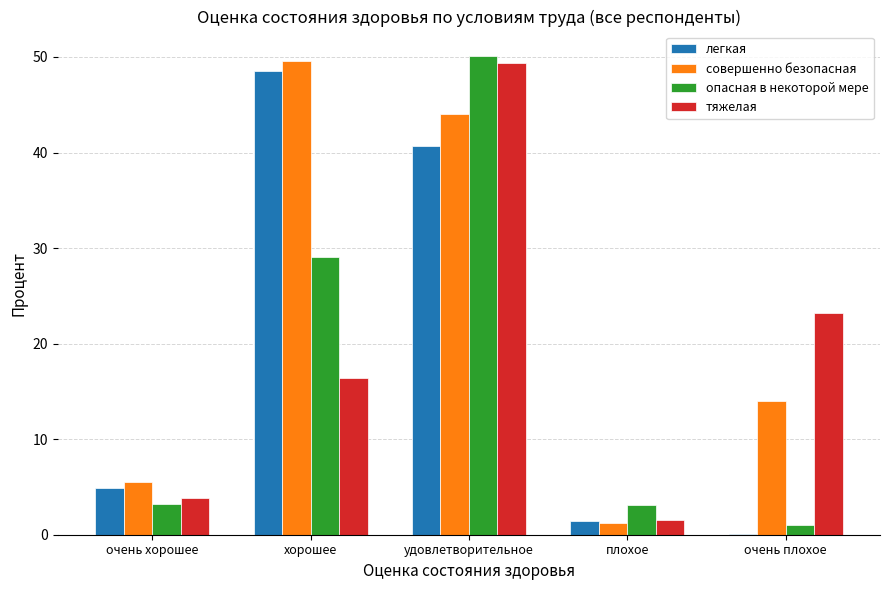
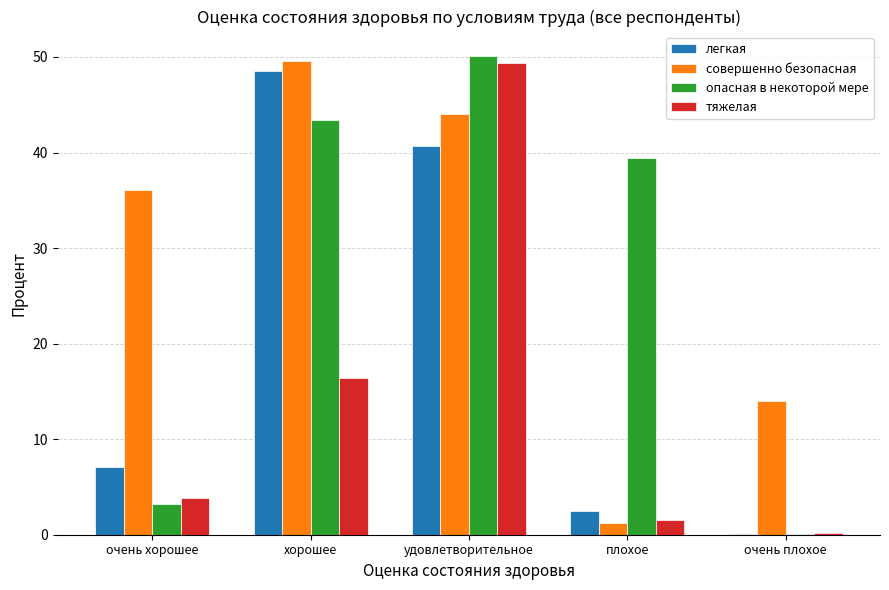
  {
    "легкая": {
-     "очень хорошее": 5,
+     "очень хорошее": 7,
      "хорошее": 49,
      "удовлетворительное": 41,
-     "плохое": 1
+     "плохое": 3
    },
    "совершенно безопасная": {
-     "очень хорошее": 5,
+     "очень хорошее": 36,
      "хорошее": 50,
      "удовлетворительное": 44,
      "плохое": 1,
      "очень плохое": 14
    },
    "опасная в некоторой мере": {
      "очень хорошее": 3,
-     "хорошее": 29,
+     "хорошее": 43,
      "удовлетворительное": 50,
-     "плохое": 3,
-     "очень плохое": 1
+     "плохое": 39,
+     "очень плохое": 0
    },
    "тяжелая": {
      "очень хорошее": 4,
      "хорошее": 16,
      "удовлетворительное": 49,
      "плохое": 2,
-     "очень плохое": 23
+     "очень плохое": 0
    }
  }
